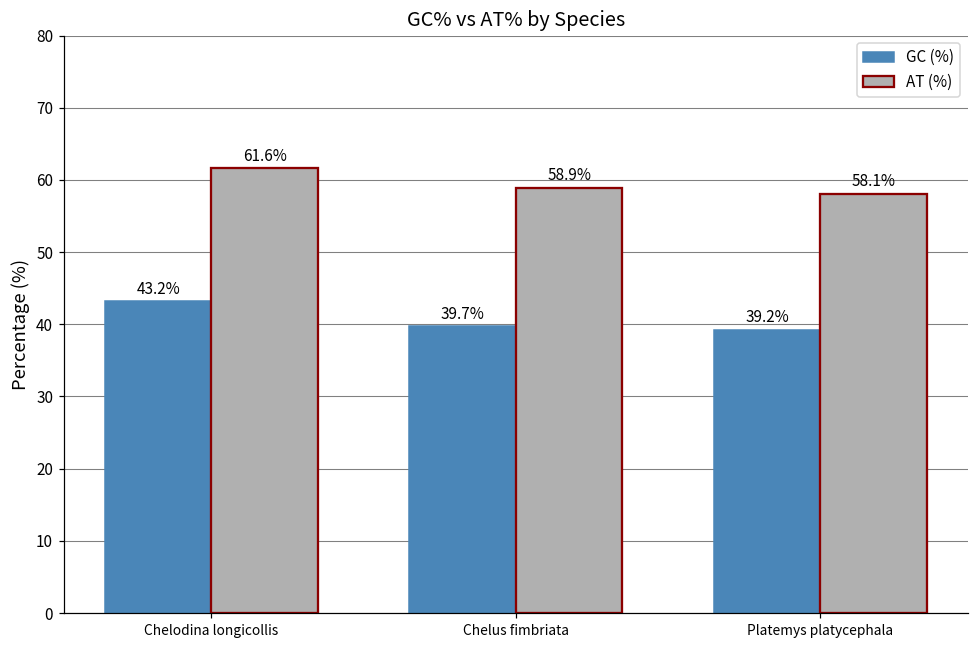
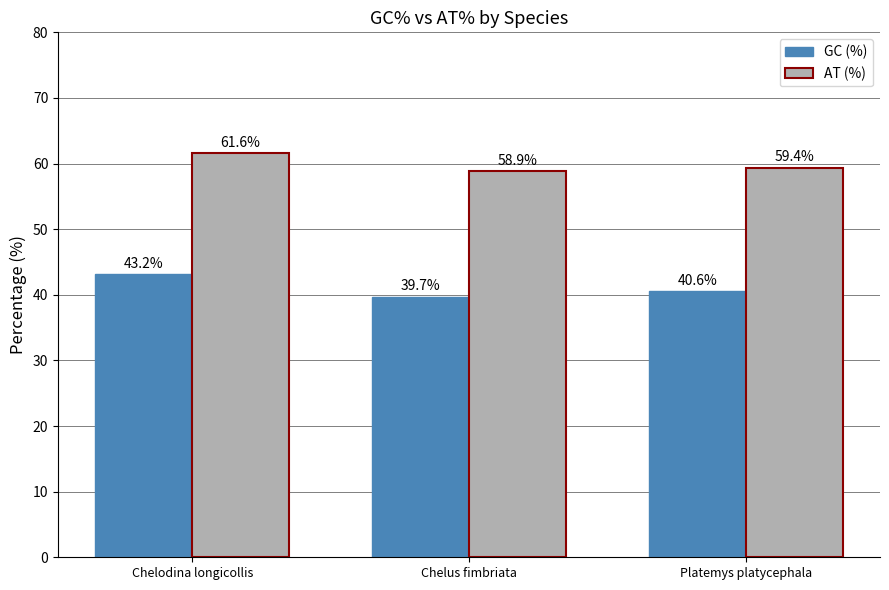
  {
    "GC (%)": {
      "Chelodina longicollis": "43.2%",
      "Chelus fimbriata": "39.7%",
-     "Platemys platycephala": "39.2%"
+     "Platemys platycephala": "40.6%"
    },
    "AT (%)": {
      "Chelodina longicollis": "61.6%",
      "Chelus fimbriata": "58.9%",
-     "Platemys platycephala": "58.1%"
+     "Platemys platycephala": "59.4%"
    }
  }
